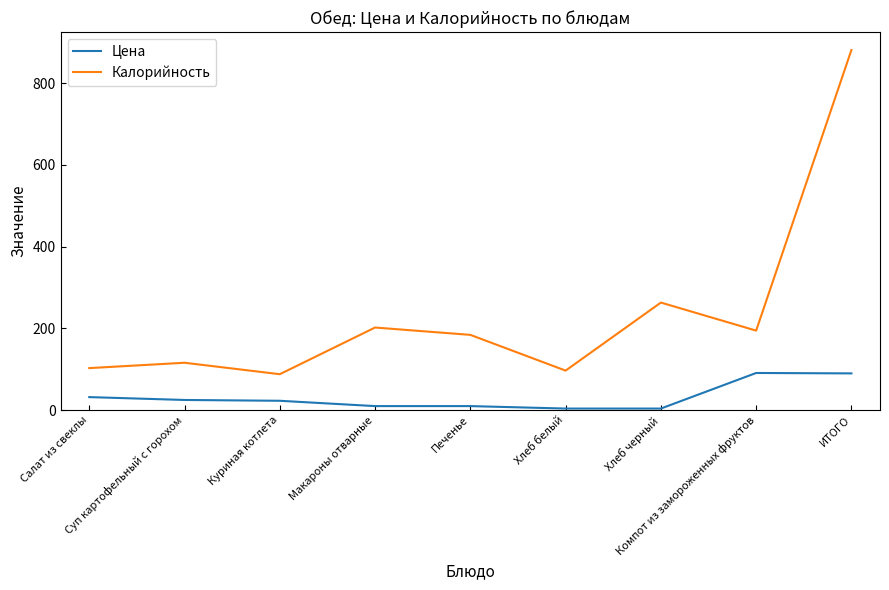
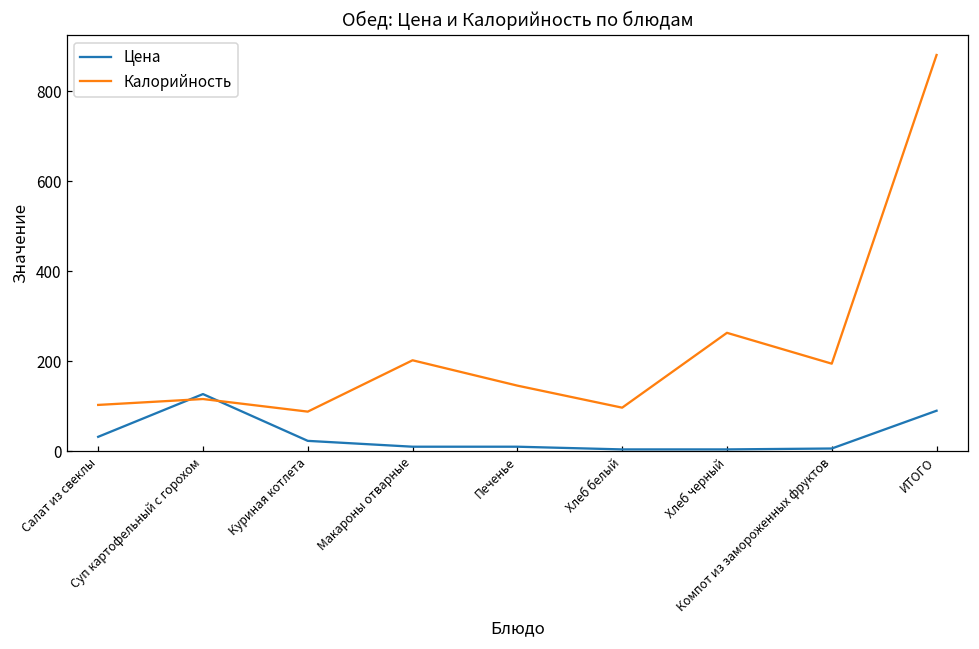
  {
    "Цена": {
      "Салат из свеклы": 30,
-     "Суп картофельный с горохом": 30,
+     "Суп картофельный с горохом": 130,
      "Куриная котлета": 20,
      "Макароны отварные": 10,
      "Печенье": 10,
      "Хлеб белый": 0,
      "Хлеб черный": 0,
-     "Компот из замороженных фруктов": 90,
+     "Компот из замороженных фруктов": 10,
      "ИТОГО": 90
    },
    "Калорийность": {
      "Салат из свеклы": 100,
      "Суп картофельный с горохом": 120,
      "Куриная котлета": 90,
      "Макароны отварные": 200,
-     "Печенье": 180,
+     "Печенье": 150,
      "Хлеб белый": 100,
      "Хлеб черный": 260,
      "Компот из замороженных фруктов": 190,
      "ИТОГО": 880
    }
  }
